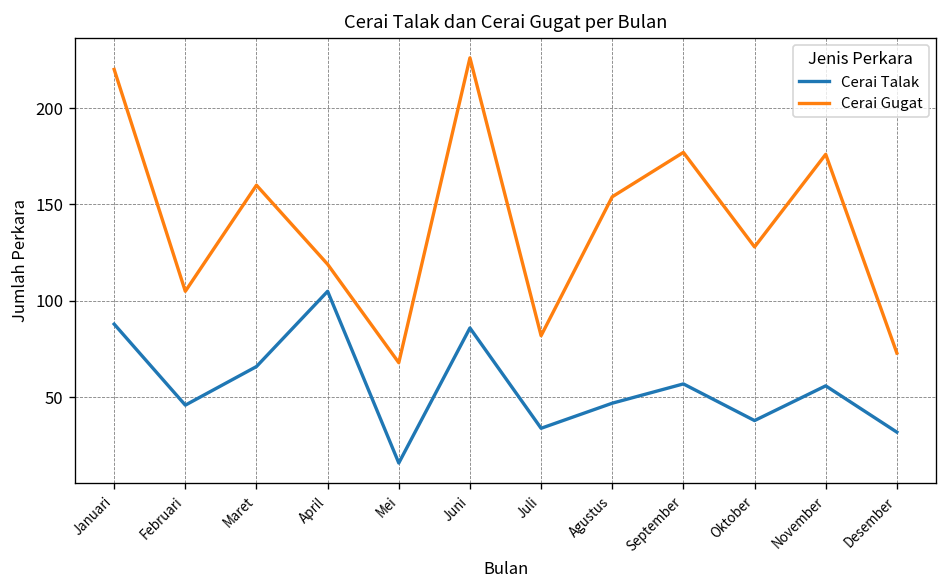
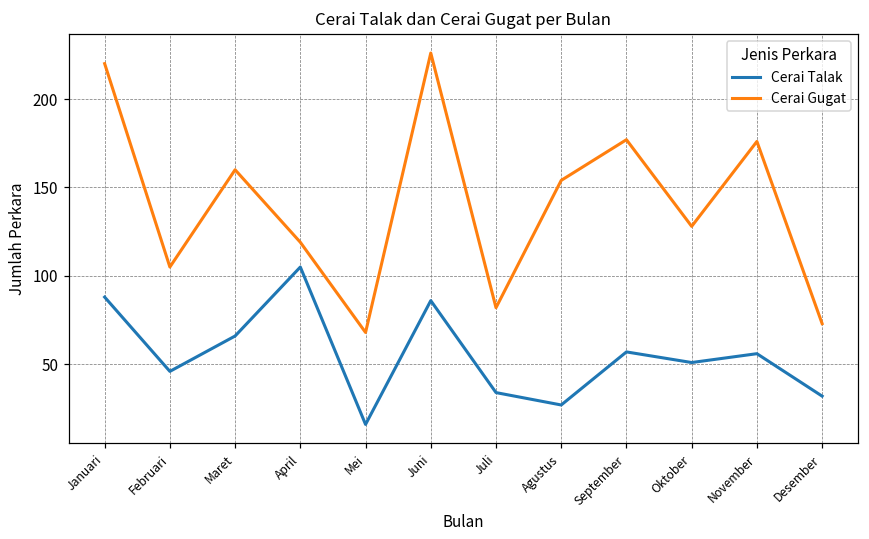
  {
    "Cerai Talak": {
      "Januari": 88,
      "Februari": 46,
      "Maret": 66,
      "April": 105,
      "Mei": 16,
      "Juni": 86,
      "Juli": 34,
-     "Agustus": 47,
+     "Agustus": 27,
      "September": 57,
-     "Oktober": 38,
+     "Oktober": 51,
      "November": 56,
      "Desember": 32
    },
    "Cerai Gugat": {
      "Januari": 220,
      "Februari": 105,
      "Maret": 160,
      "April": 119,
      "Mei": 68,
      "Juni": 226,
      "Juli": 82,
      "Agustus": 154,
      "September": 177,
      "Oktober": 128,
      "November": 176,
      "Desember": 73
    }
  }
